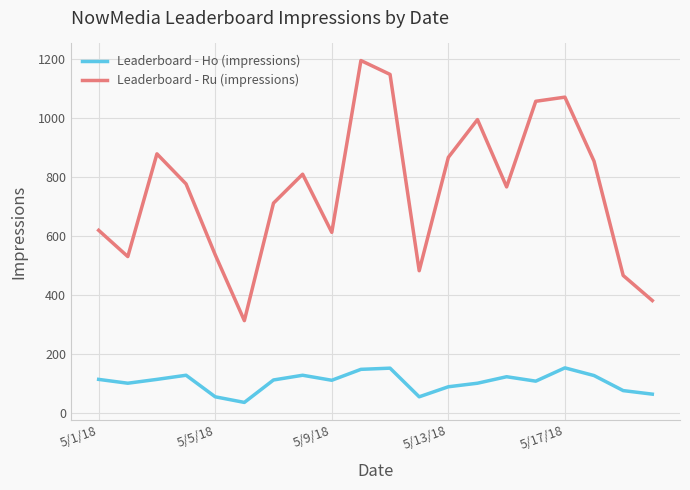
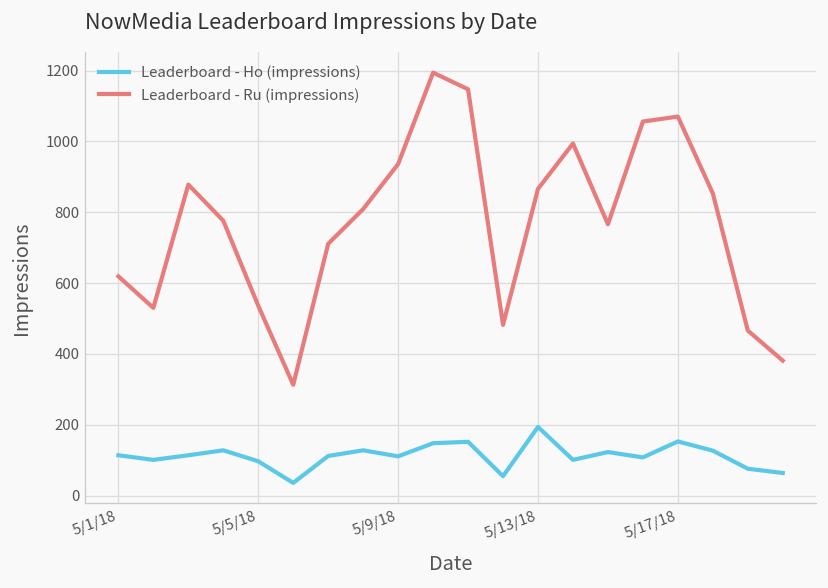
  {
    "Leaderboard - Ho (impressions)": {
      "5/1/18": 110,
-     "5/5/18": 60,
+     "5/5/18": 100,
      "5/9/18": 110,
-     "5/13/18": 90,
+     "5/13/18": 190,
      "5/17/18": 150
    },
    "Leaderboard - Ru (impressions)": {
      "5/1/18": 620,
      "5/5/18": 540,
-     "5/9/18": 610,
+     "5/9/18": 940,
      "5/13/18": 870,
      "5/17/18": 1070
    }
  }
